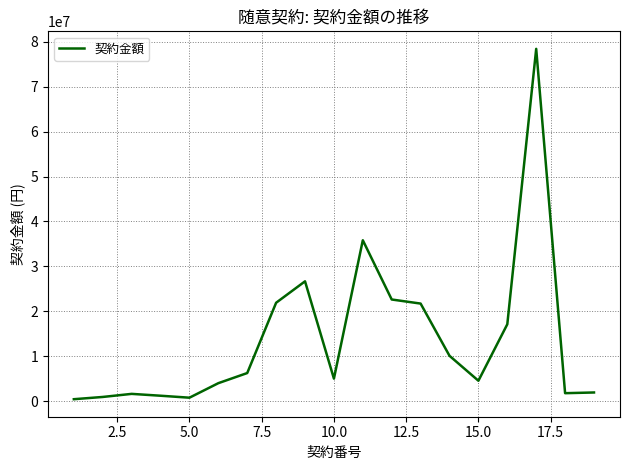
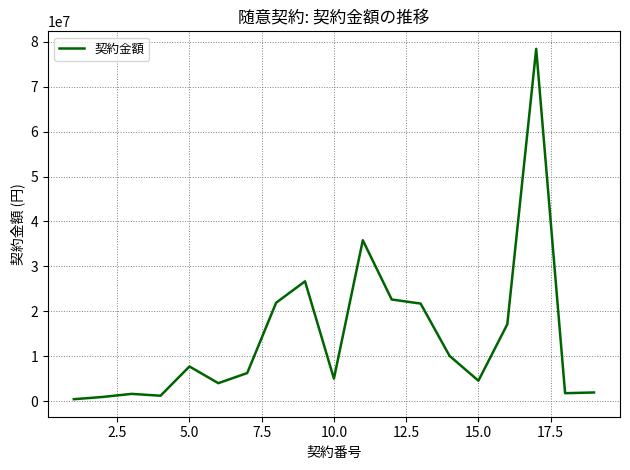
  {
-   "5.0": 1000000,
+   "5.0": 8000000,
    "10.0": 5000000,
    "15.0": 5000000
  }
